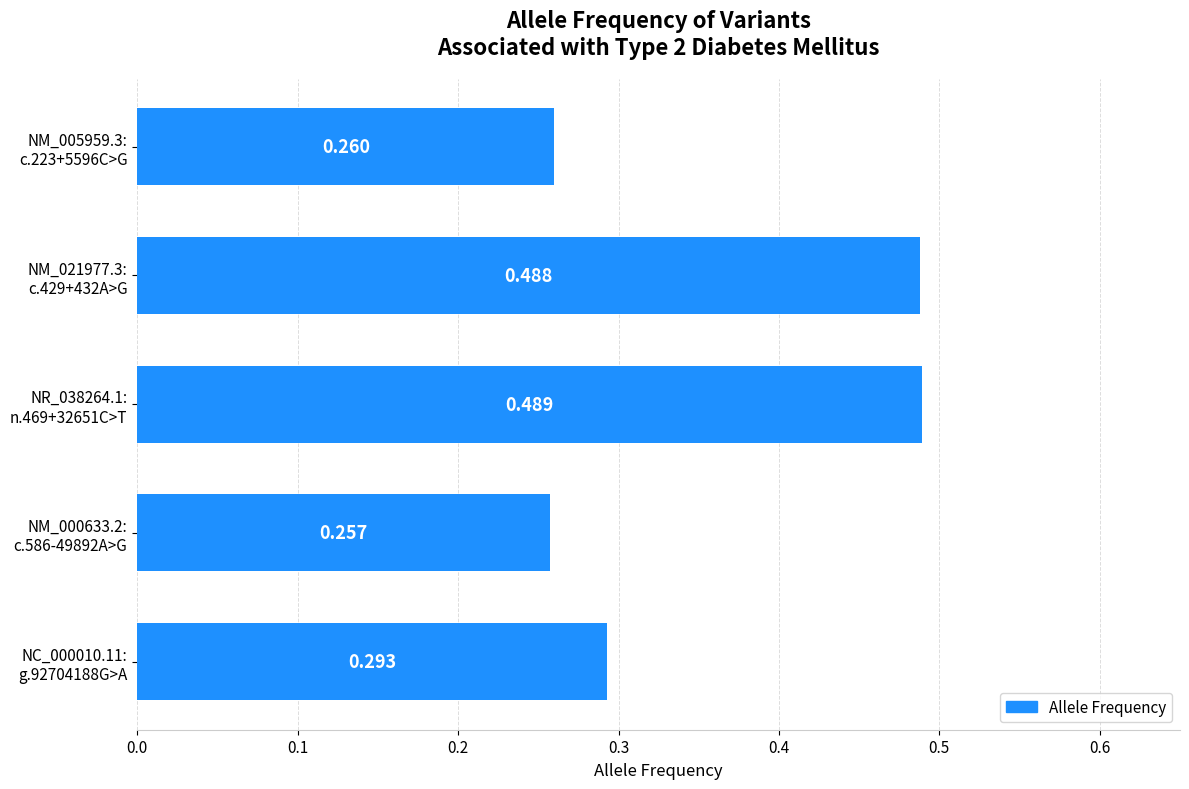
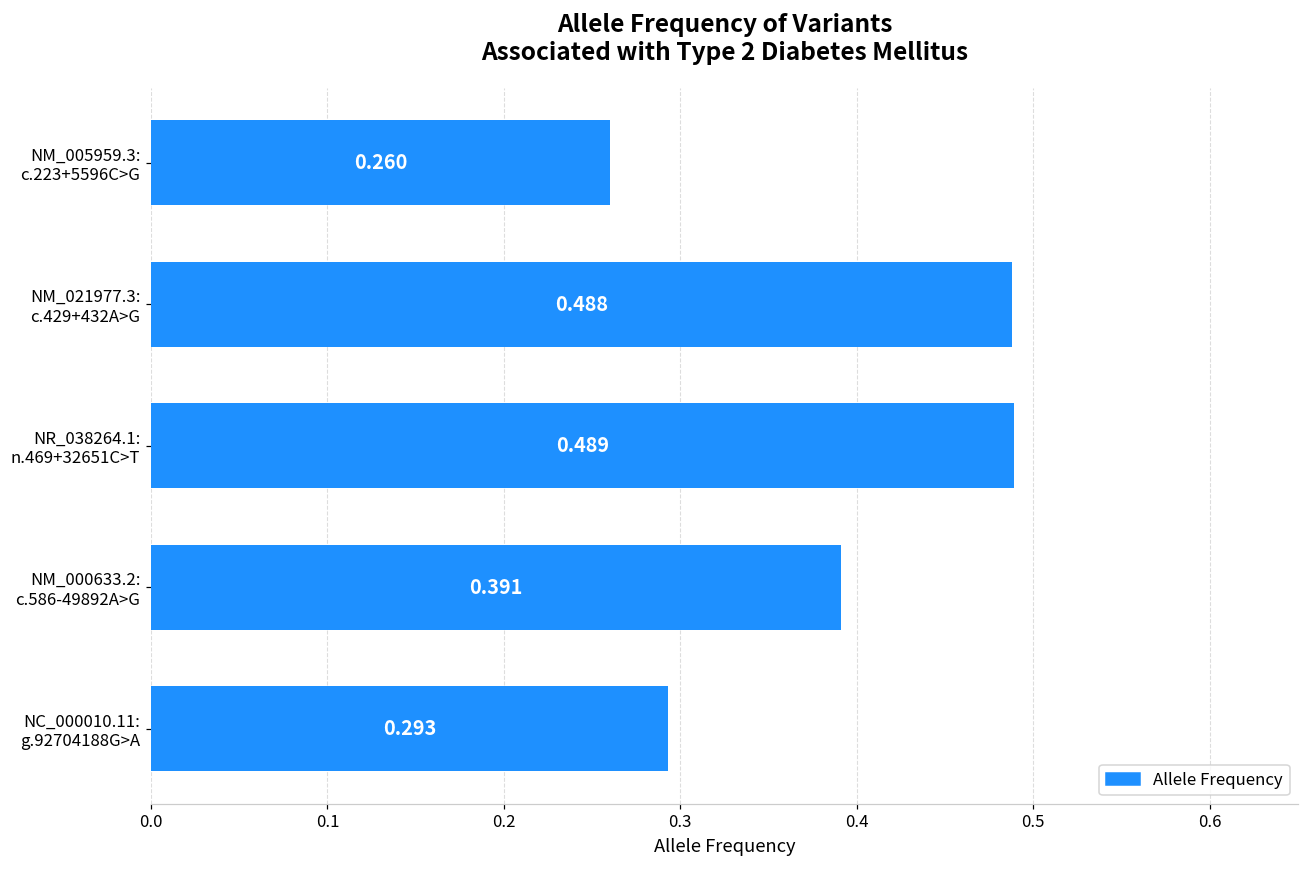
  {
    "NM_005959.3: c.223+5596C>G": 0.260,
    "NM_021977.3: c.429+432A>G": 0.488,
    "NR_038264.1: n.469+32651C>T": 0.489,
-   "NM_000633.2: c.586-49892A>G": 0.257,
+   "NM_000633.2: c.586-49892A>G": 0.391,
    "NC_000010.11: g.92704188G>A": 0.293
  }
